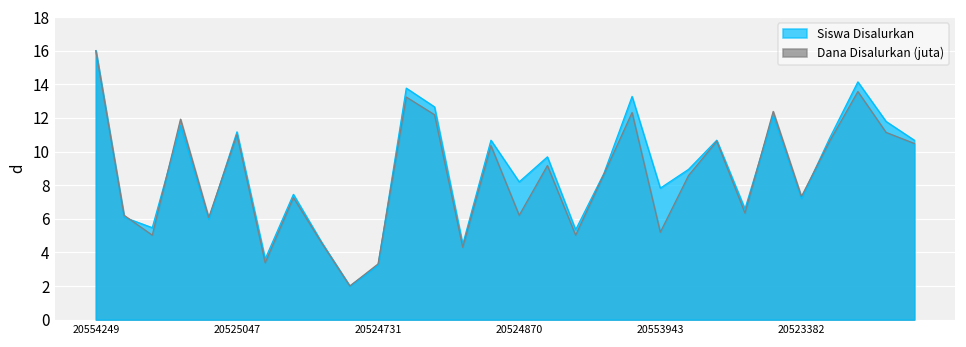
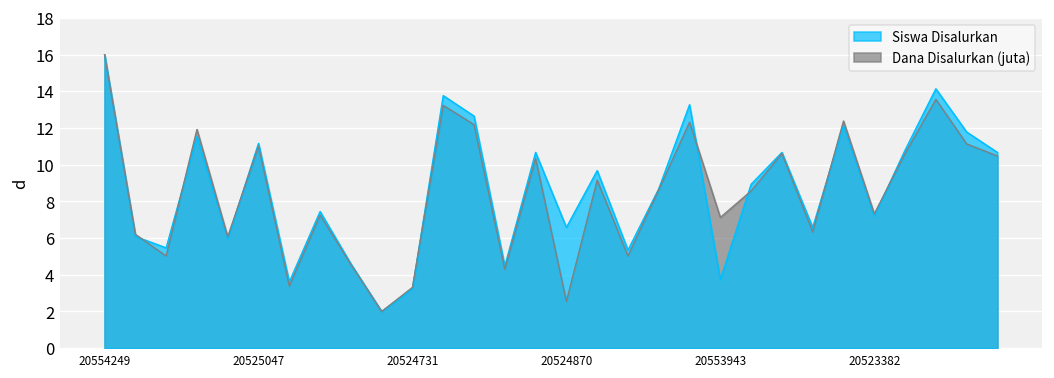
  {
    "Siswa Disalurkan": {
-     "20524870": 8.2,
-     "20553943": 7.8
+     "20524870": 6.6,
+     "20553943": 3.7
    },
    "Dana Disalurkan (juta)": {
-     "20524870": 6.2,
-     "20553943": 5.2
+     "20524870": 2.5,
+     "20553943": 7.1
    }
  }
